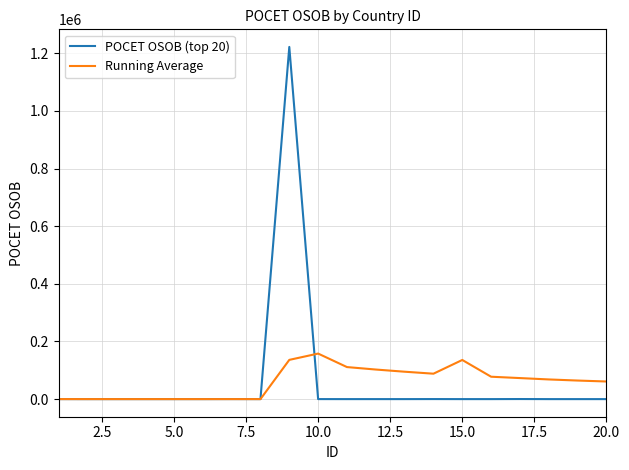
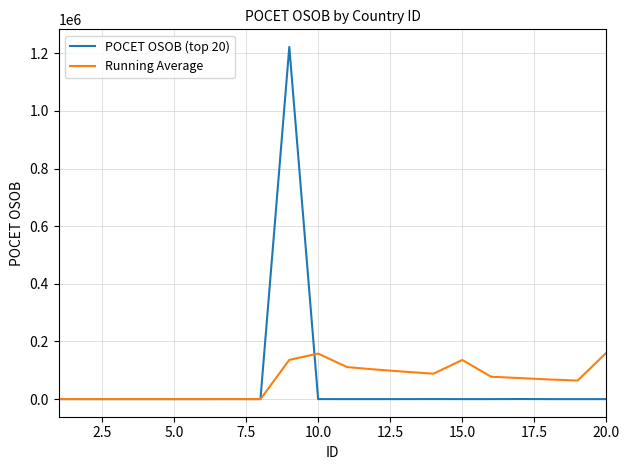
  {
    "POCET OSOB (top 20)": {
      "10.0": 0,
      "15.0": 0,
      "20.0": 0
    },
    "Running Average": {
      "10.0": 160000,
      "15.0": 140000,
-     "20.0": 60000
+     "20.0": 160000
    }
  }
